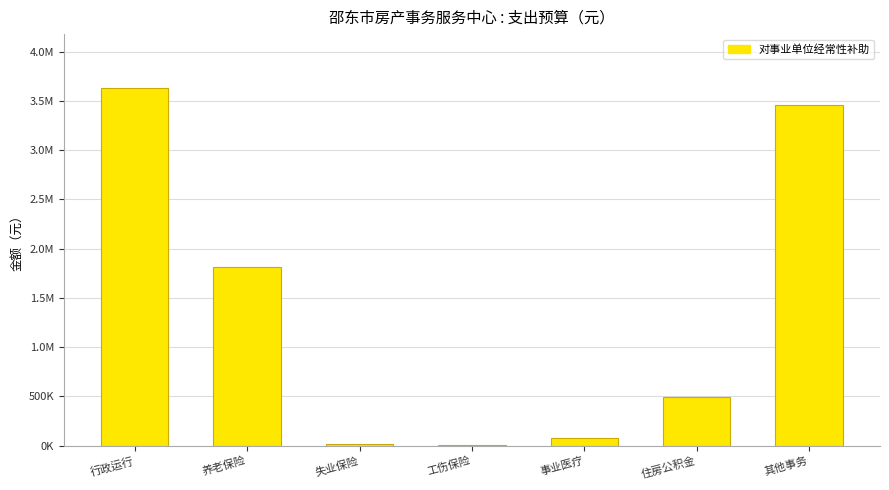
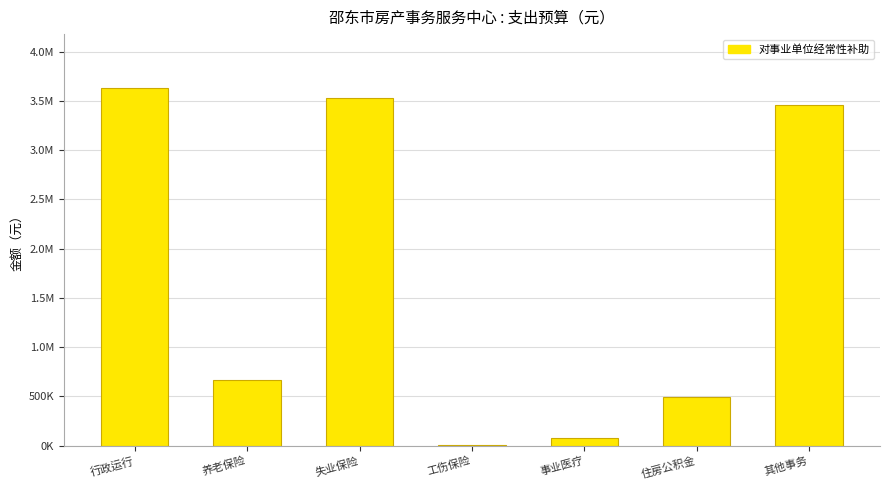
  {
    "行政运行": 3600000,
-   "养老保险": 1800000,
-   "失业保险": 0,
+   "养老保险": 700000,
+   "失业保险": 3500000,
    "事业医疗": 100000,
    "住房公积金": 500000,
    "其他事务": 3500000
  }
